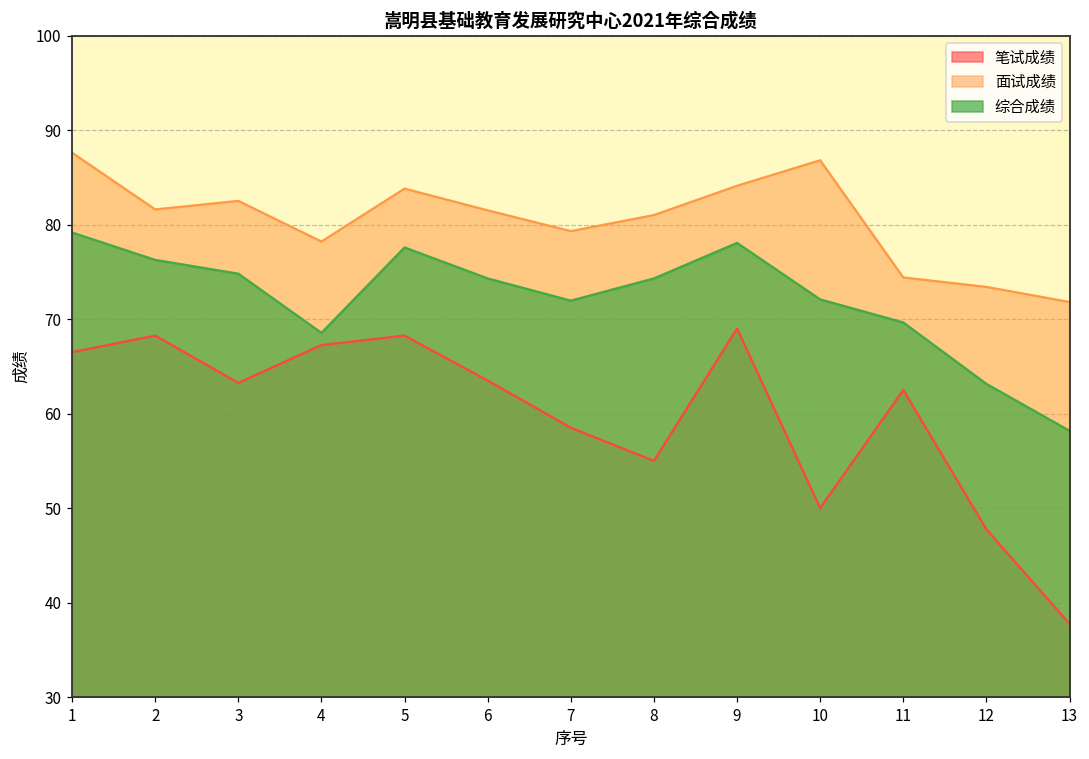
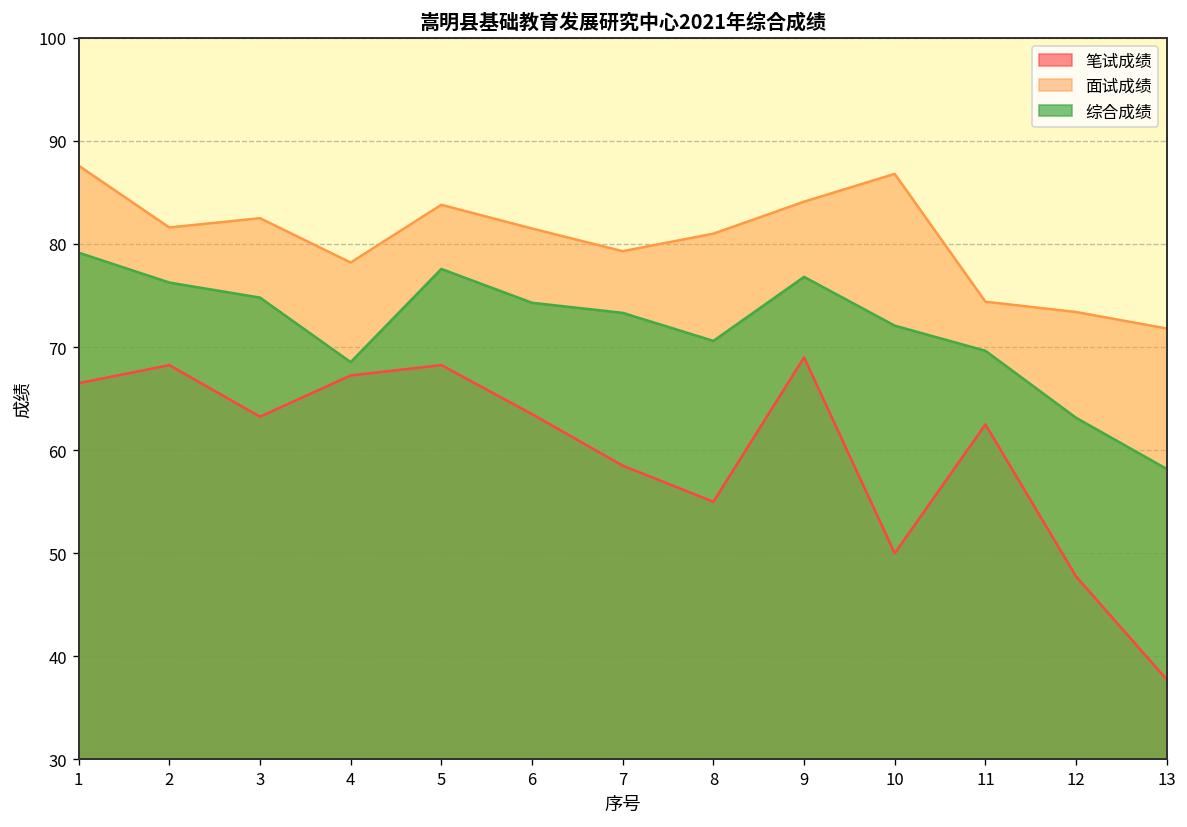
  {
    "笔试成绩": {
      "1": 67,
      "2": 68,
      "3": 63,
      "4": 67,
      "5": 68,
      "6": 64,
      "7": 59,
      "8": 55,
      "9": 69,
      "10": 50,
      "11": 63,
      "12": 48,
      "13": 38
    },
    "面试成绩": {
      "1": 88,
      "2": 82,
      "3": 83,
      "4": 78,
      "5": 84,
      "6": 82,
      "7": 79,
      "8": 81,
      "9": 84,
      "10": 87,
      "11": 74,
      "12": 73,
      "13": 72
    },
    "综合成绩": {
      "1": 79,
      "2": 76,
      "3": 75,
      "4": 69,
      "5": 78,
      "6": 74,
-     "7": 72,
-     "8": 74,
-     "9": 78,
+     "7": 73,
+     "8": 71,
+     "9": 77,
      "10": 72,
      "11": 70,
      "12": 63,
      "13": 58
    }
  }
